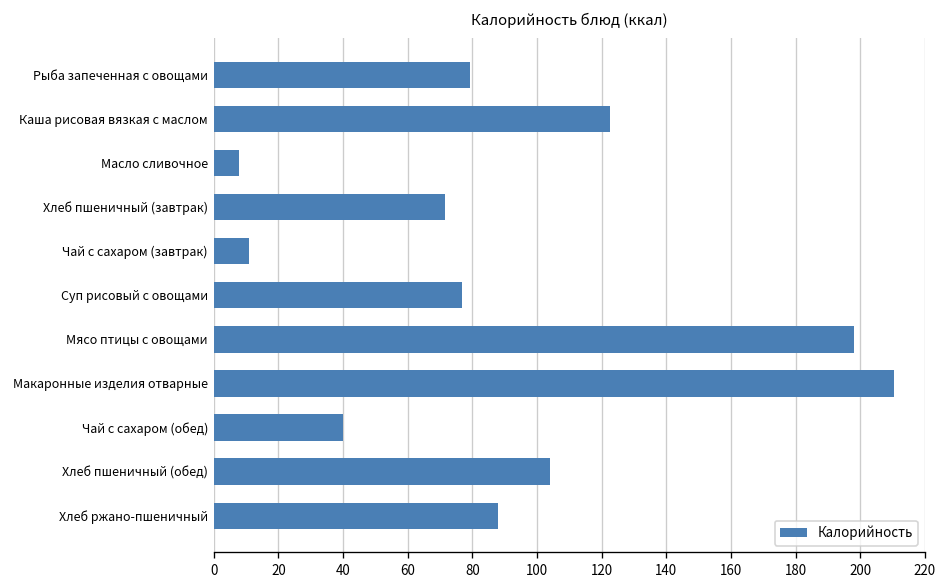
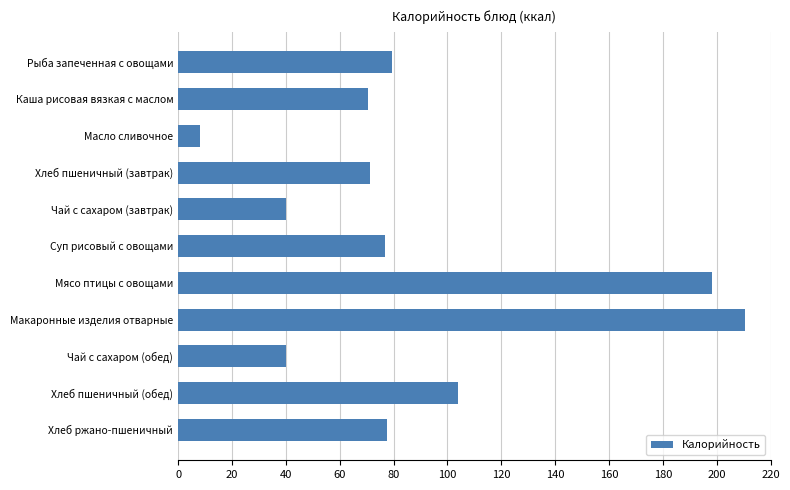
  {
    "Рыба запеченная с овощами": 79,
-   "Каша рисовая вязкая с маслом": 123,
+   "Каша рисовая вязкая с маслом": 70,
    "Масло сливочное": 8,
    "Хлеб пшеничный (завтрак)": 71,
-   "Чай с сахаром (завтрак)": 11,
+   "Чай с сахаром (завтрак)": 40,
    "Суп рисовый с овощами": 77,
    "Мясо птицы с овощами": 198,
    "Макаронные изделия отварные": 211,
    "Чай с сахаром (обед)": 40,
    "Хлеб пшеничный (обед)": 104,
-   "Хлеб ржано-пшеничный": 88
+   "Хлеб ржано-пшеничный": 77
  }
